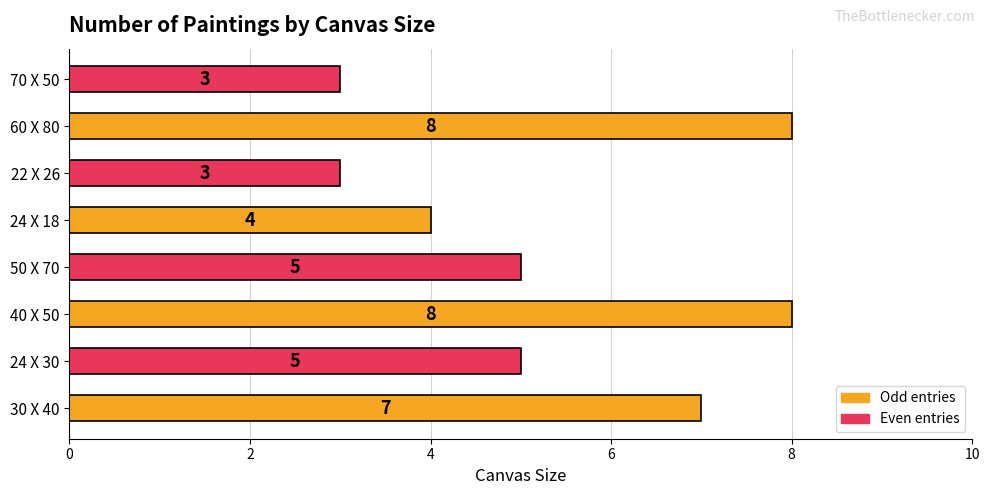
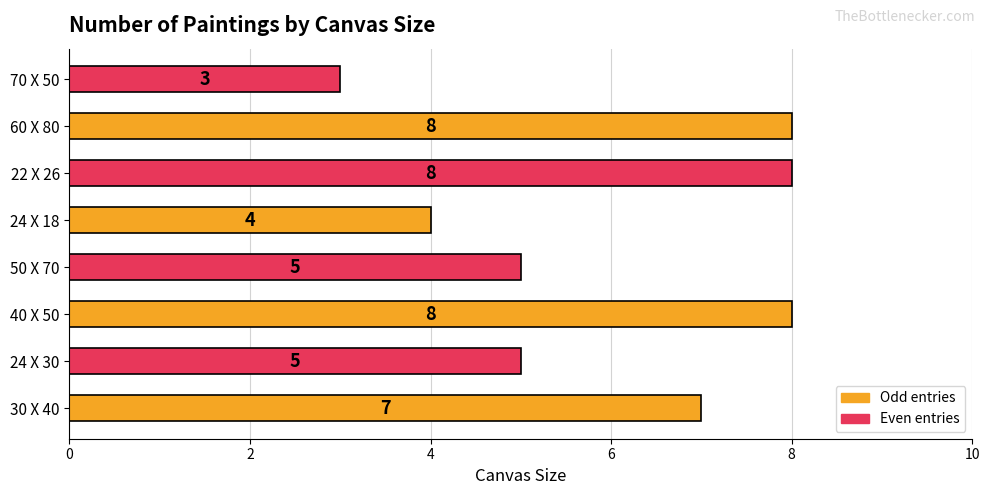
  {
    "70 X 50": 3,
    "60 X 80": 8,
-   "22 X 26": 3,
+   "22 X 26": 8,
    "24 X 18": 4,
    "50 X 70": 5,
    "40 X 50": 8,
    "24 X 30": 5,
    "30 X 40": 7
  }
